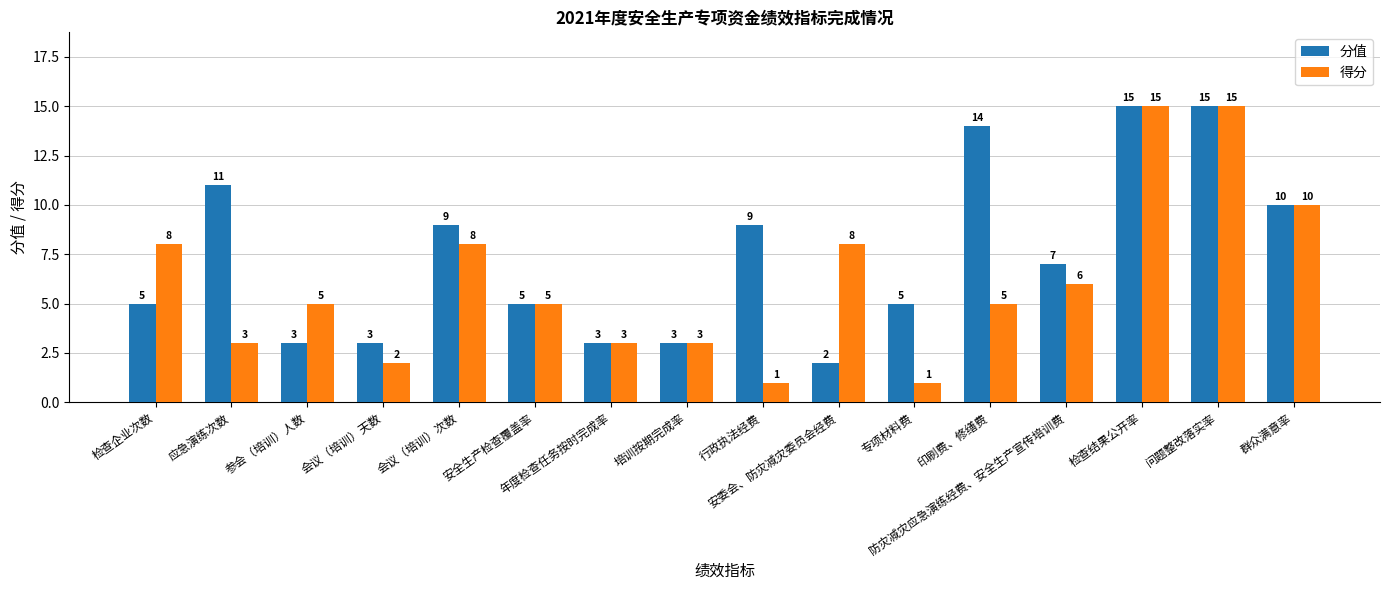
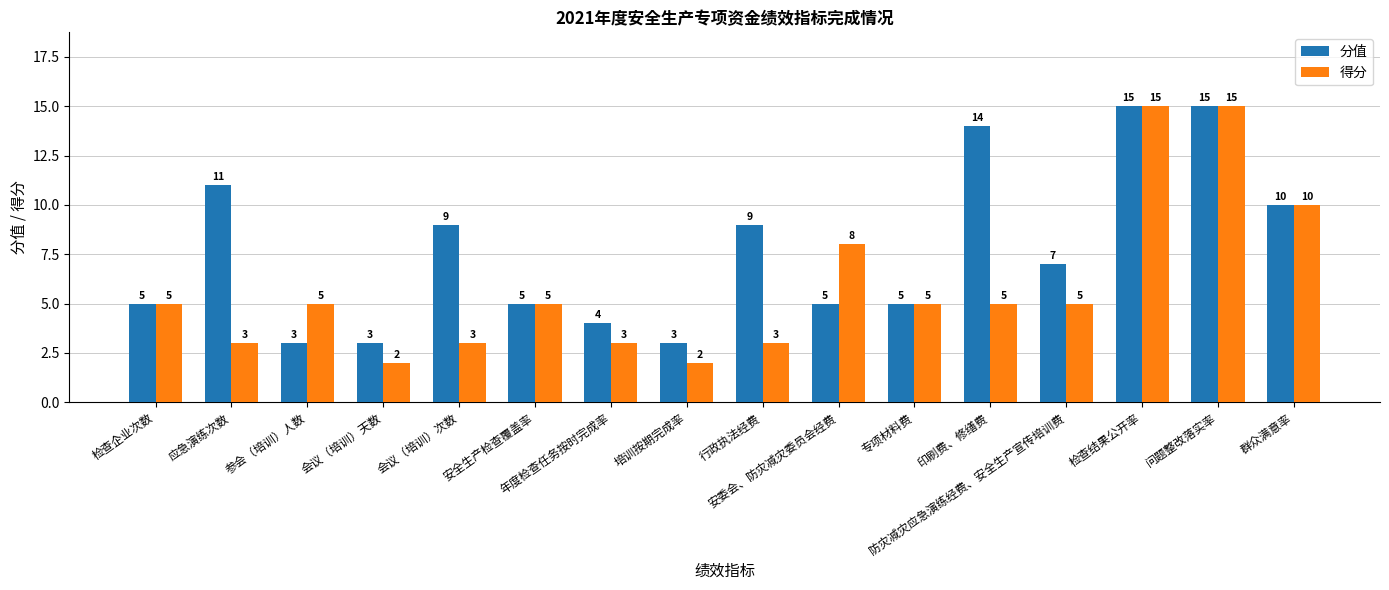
  {
    "分值": {
      "检查企业次数": 5,
      "应急演练次数": 11,
      "参会（培训）人数": 3,
      "会议（培训）天数": 3,
      "会议（培训）次数": 9,
      "安全生产检查覆盖率": 5,
-     "年度检查任务按时完成率": 3,
+     "年度检查任务按时完成率": 4,
      "培训按期完成率": 3,
      "行政执法经费": 9,
-     "安委会、防灾减灾委员会经费": 2,
+     "安委会、防灾减灾委员会经费": 5,
      "专项材料费": 5,
      "印刷费、修缮费": 14,
      "防灾减灾应急演练经费、安全生产宣传培训费": 7,
      "检查结果公开率": 15,
      "问题整改落实率": 15,
      "群众满意率": 10
    },
    "得分": {
-     "检查企业次数": 8,
+     "检查企业次数": 5,
      "应急演练次数": 3,
      "参会（培训）人数": 5,
      "会议（培训）天数": 2,
-     "会议（培训）次数": 8,
+     "会议（培训）次数": 3,
      "安全生产检查覆盖率": 5,
      "年度检查任务按时完成率": 3,
-     "培训按期完成率": 3,
-     "行政执法经费": 1,
+     "培训按期完成率": 2,
+     "行政执法经费": 3,
      "安委会、防灾减灾委员会经费": 8,
-     "专项材料费": 1,
+     "专项材料费": 5,
      "印刷费、修缮费": 5,
-     "防灾减灾应急演练经费、安全生产宣传培训费": 6,
+     "防灾减灾应急演练经费、安全生产宣传培训费": 5,
      "检查结果公开率": 15,
      "问题整改落实率": 15,
      "群众满意率": 10
    }
  }
